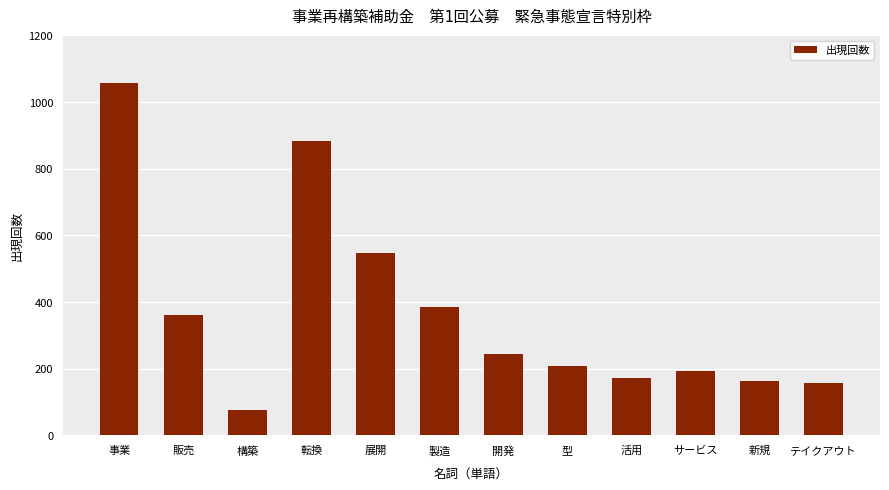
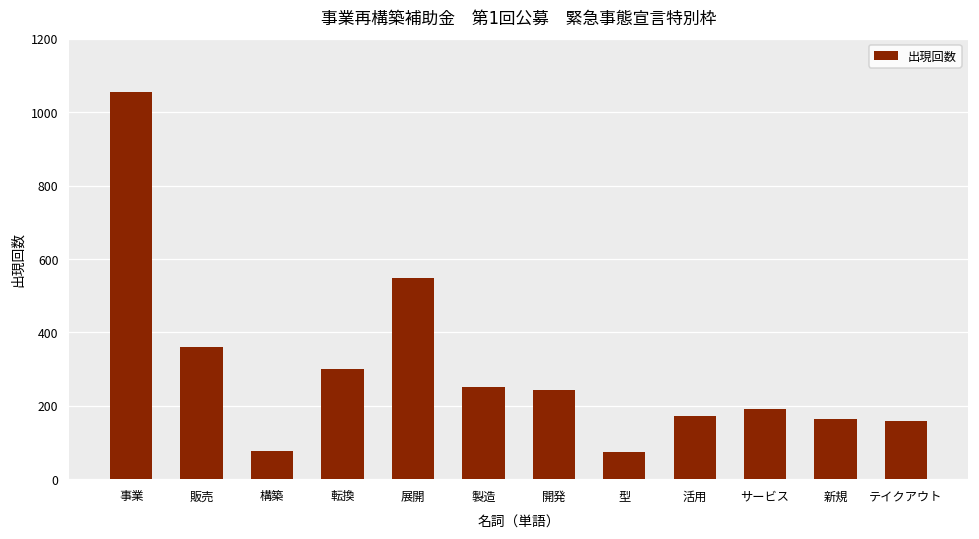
  {
    "事業": 1060,
    "販売": 360,
    "構築": 80,
-   "転換": 880,
+   "転換": 300,
    "展開": 550,
-   "製造": 380,
+   "製造": 250,
    "開発": 240,
-   "型": 210,
+   "型": 70,
    "活用": 170,
    "サービス": 190,
    "新規": 160,
    "テイクアウト": 160
  }
